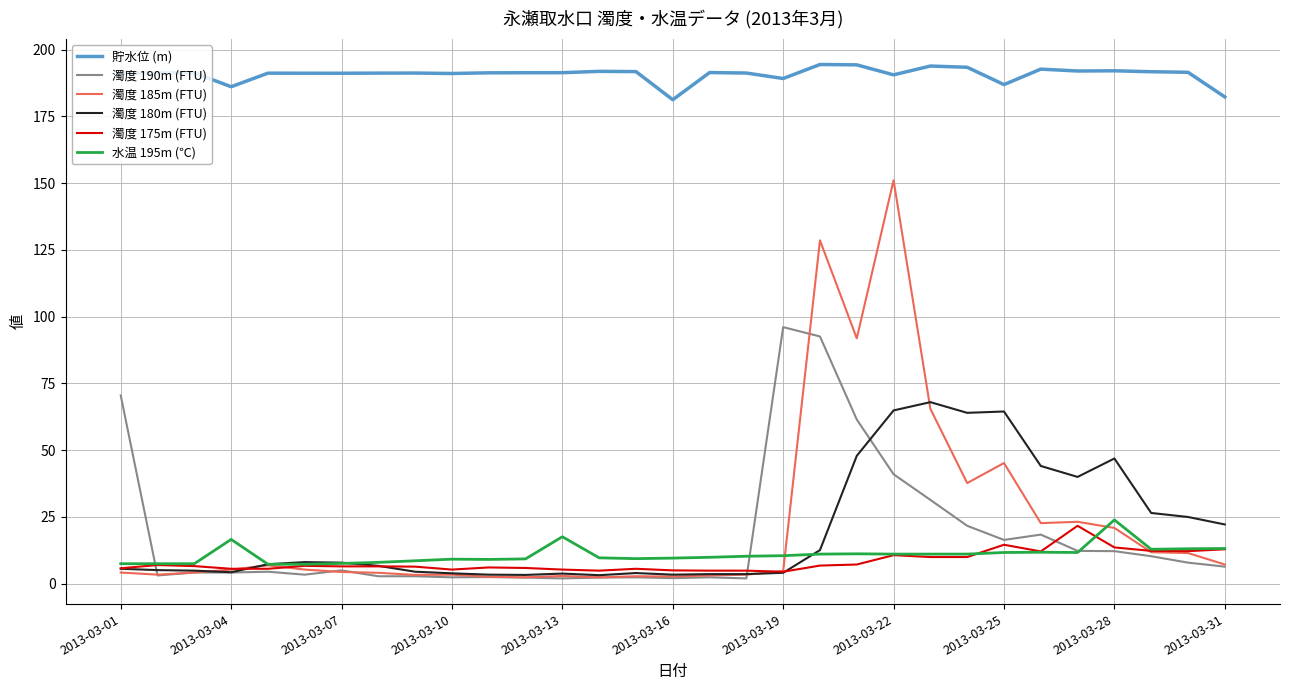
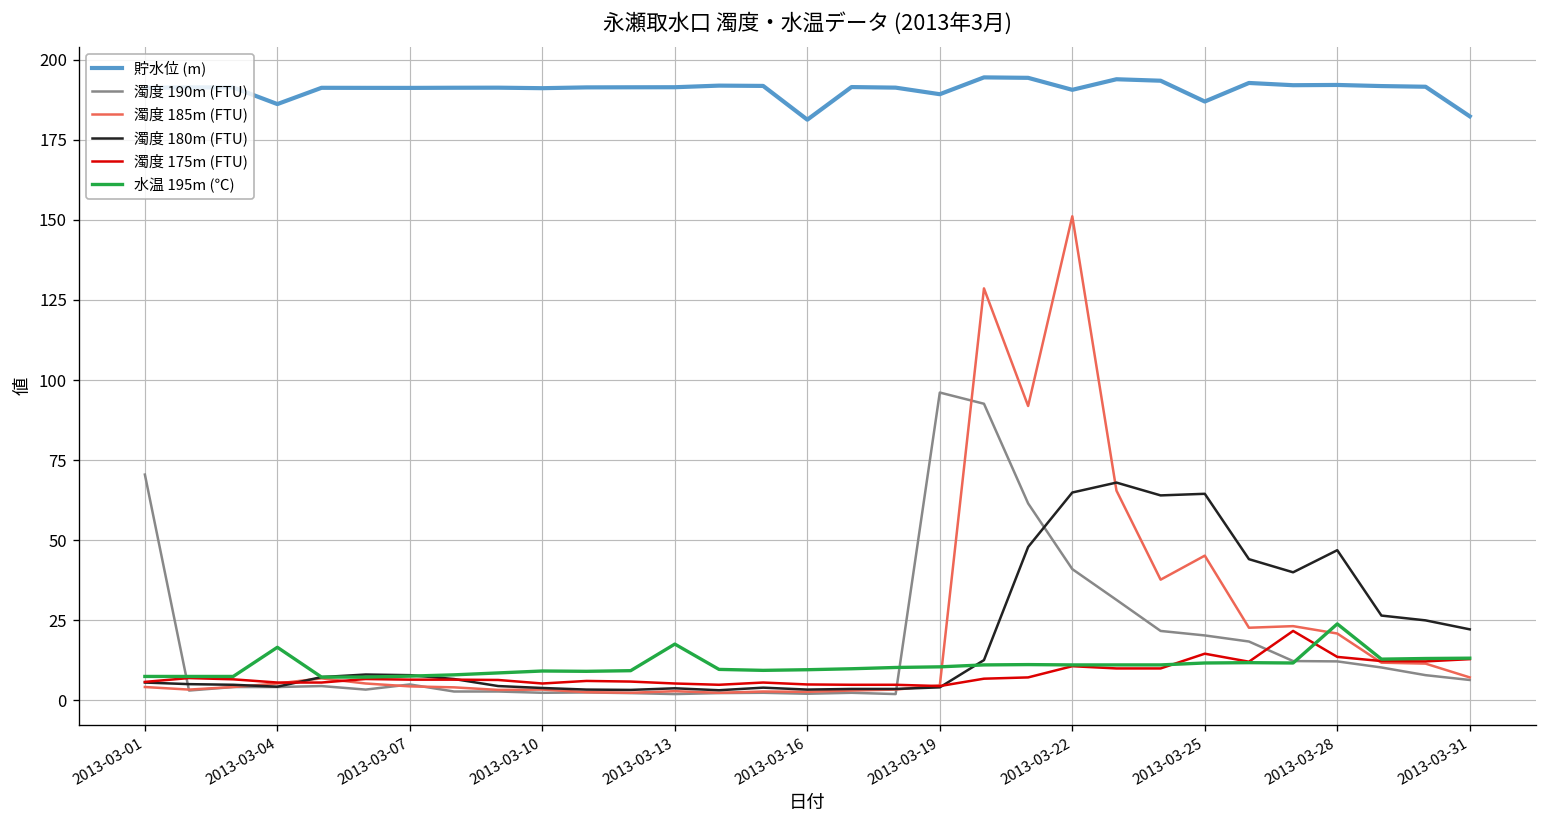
  {
    "貯水位 (m)": {
      "2013-03-04": 186,
      "2013-03-07": 191,
      "2013-03-10": 191,
      "2013-03-13": 191,
      "2013-03-16": 181,
      "2013-03-19": 189,
      "2013-03-22": 191,
      "2013-03-25": 187,
      "2013-03-28": 192,
      "2013-03-31": 182
    },
    "濁度 190m (FTU)": {
      "2013-03-01": 71,
      "2013-03-10": 2,
      "2013-03-19": 96,
      "2013-03-22": 41,
-     "2013-03-25": 16,
+     "2013-03-25": 20,
      "2013-03-28": 12
    },
    "濁度 185m (FTU)": {
      "2013-03-01": 4,
      "2013-03-22": 151,
      "2013-03-25": 45,
      "2013-03-28": 21
    },
    "濁度 180m (FTU)": {
      "2013-03-22": 65,
      "2013-03-25": 65,
      "2013-03-28": 47,
      "2013-03-31": 22
    },
    "濁度 175m (FTU)": {
      "2013-03-07": 7,
      "2013-03-10": 5,
      "2013-03-13": 5,
      "2013-03-16": 5,
      "2013-03-25": 15,
      "2013-03-28": 14
    },
    "水温 195m (℃)": {
      "2013-03-01": 8,
      "2013-03-04": 17,
      "2013-03-10": 9,
      "2013-03-13": 18,
      "2013-03-16": 10,
      "2013-03-19": 11,
      "2013-03-25": 12,
      "2013-03-28": 24
    }
  }
